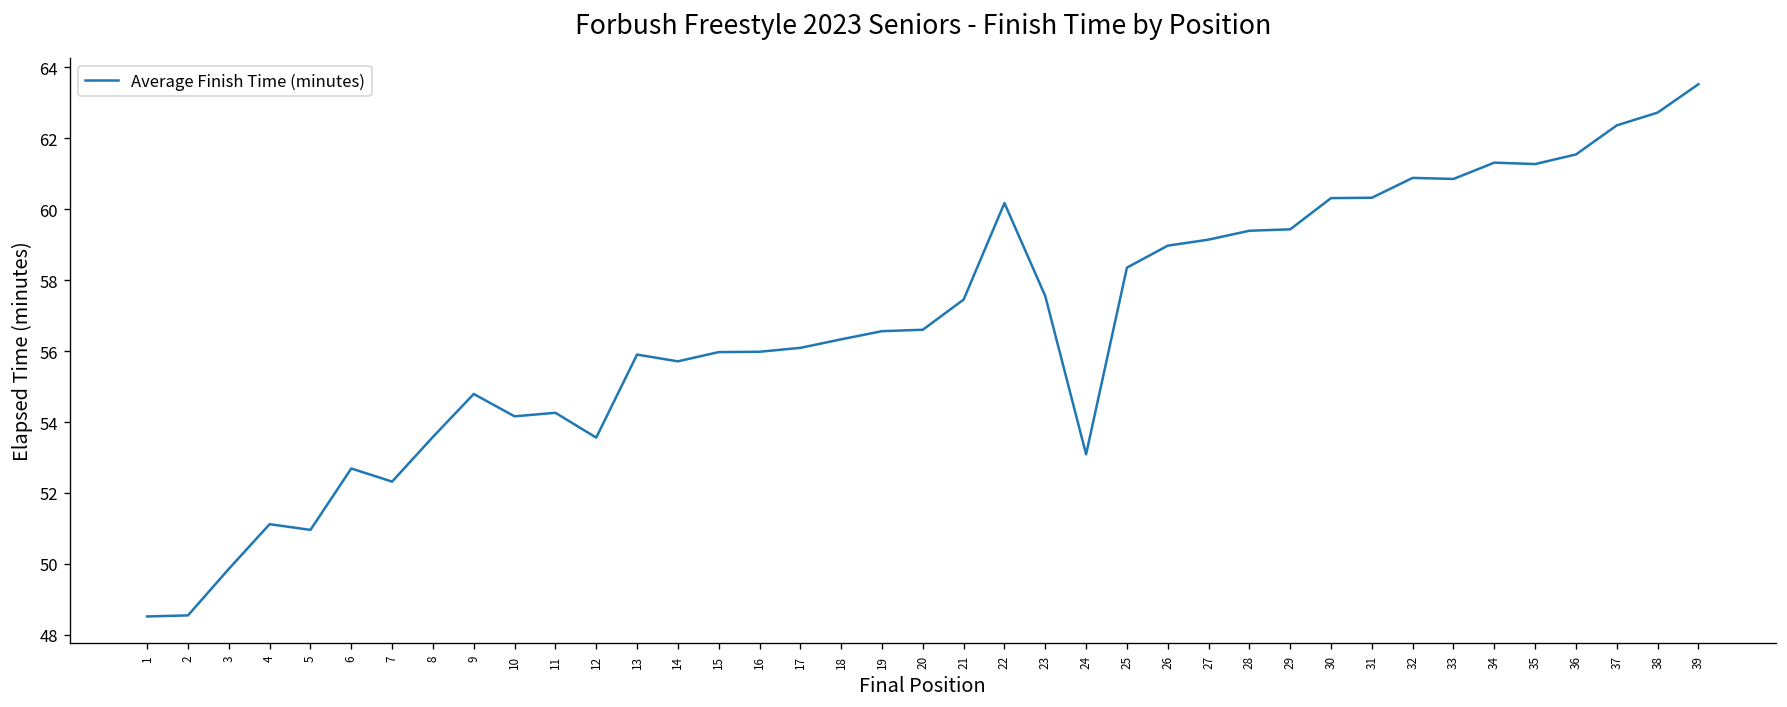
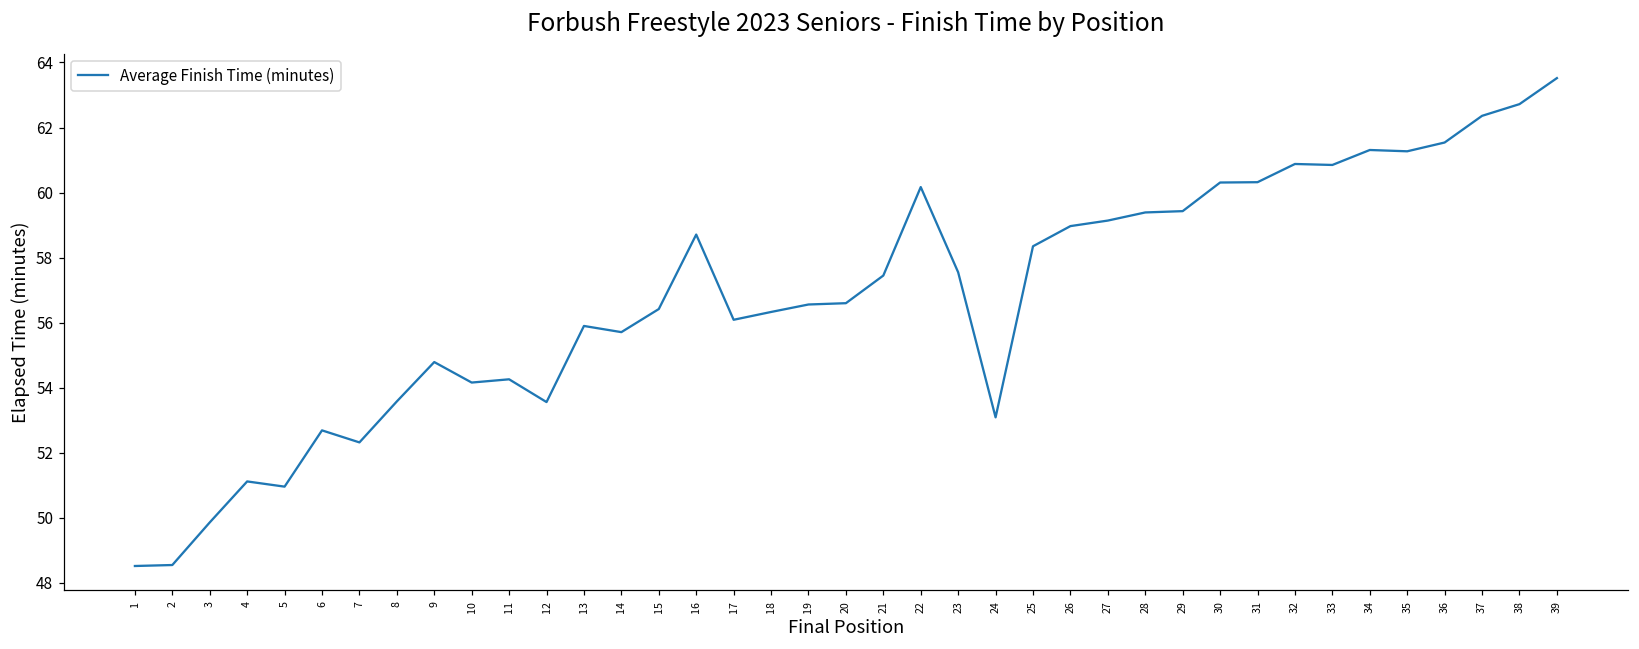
  {
    "1": 48.5,
    "2": 48.6,
    "3": 49.9,
    "4": 51.1,
    "5": 51.0,
    "6": 52.7,
    "7": 52.3,
    "8": 53.6,
    "9": 54.8,
    "10": 54.2,
    "11": 54.3,
    "12": 53.6,
    "13": 55.9,
    "14": 55.7,
-   "15": 56.0,
-   "16": 56.0,
+   "15": 56.4,
+   "16": 58.7,
    "17": 56.1,
    "18": 56.3,
    "19": 56.6,
    "20": 56.6,
    "21": 57.5,
    "22": 60.2,
    "23": 57.6,
    "24": 53.1,
    "25": 58.4,
    "26": 59.0,
    "27": 59.1,
    "28": 59.4,
    "29": 59.4,
    "30": 60.3,
    "31": 60.3,
    "32": 60.9,
    "33": 60.9,
    "34": 61.3,
    "35": 61.3,
    "36": 61.5,
    "37": 62.4,
    "38": 62.7,
    "39": 63.5
  }
